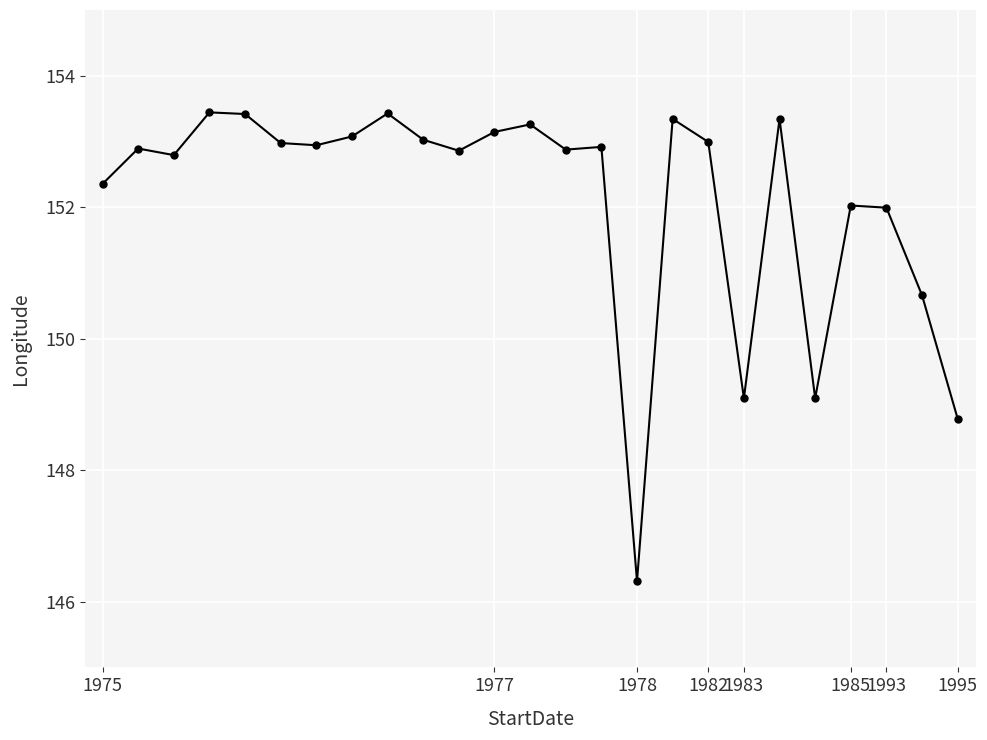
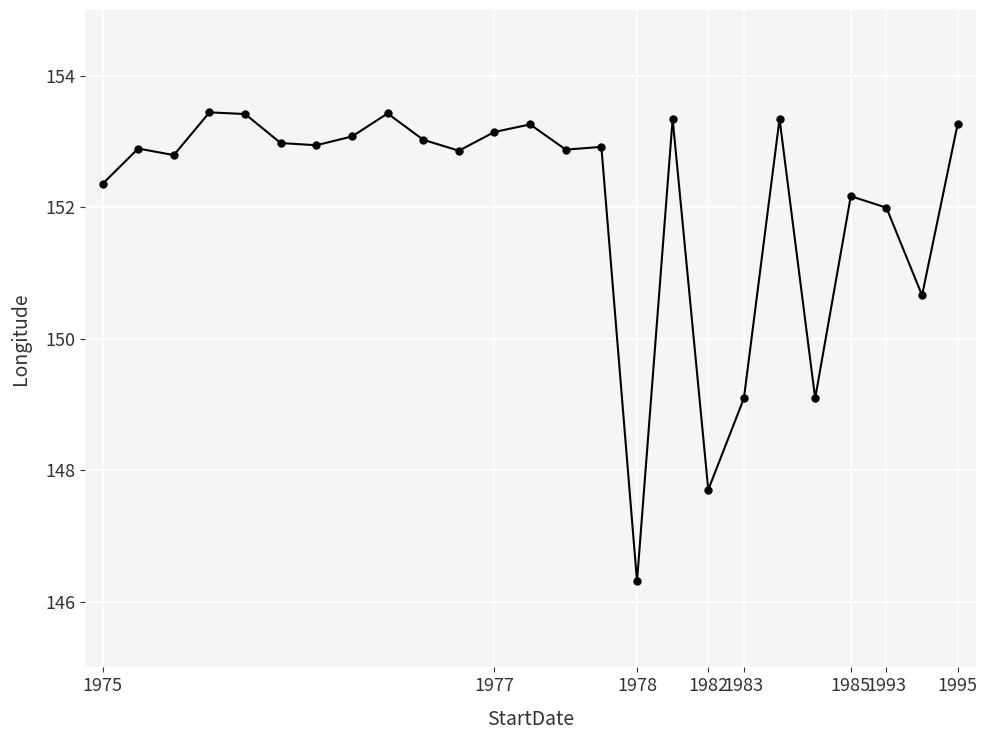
  {
    "1975": 152.4,
    "1977": 153.1,
    "1978": 146.3,
-   "1982": 153.0,
+   "1982": 147.7,
    "1983": 149.1,
-   "1985": 152.0,
+   "1985": 152.2,
    "1993": 152.0,
-   "1995": 148.8
+   "1995": 153.3
  }
